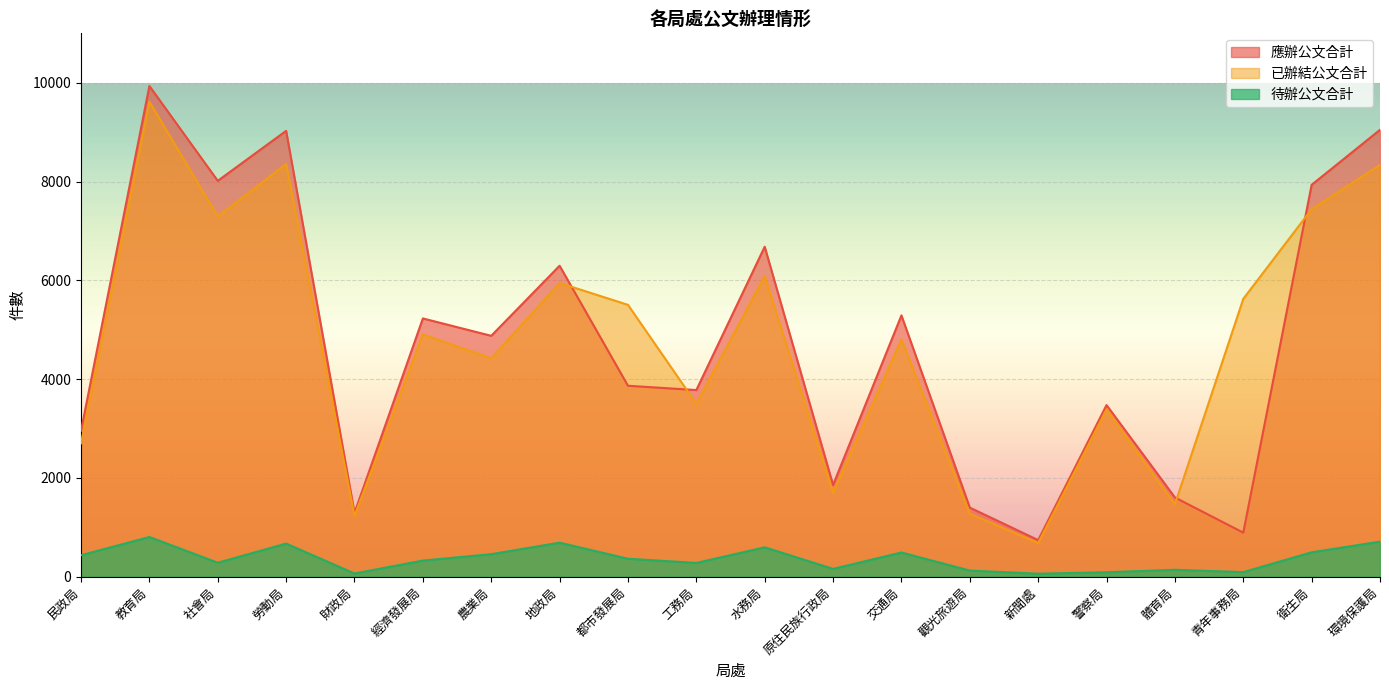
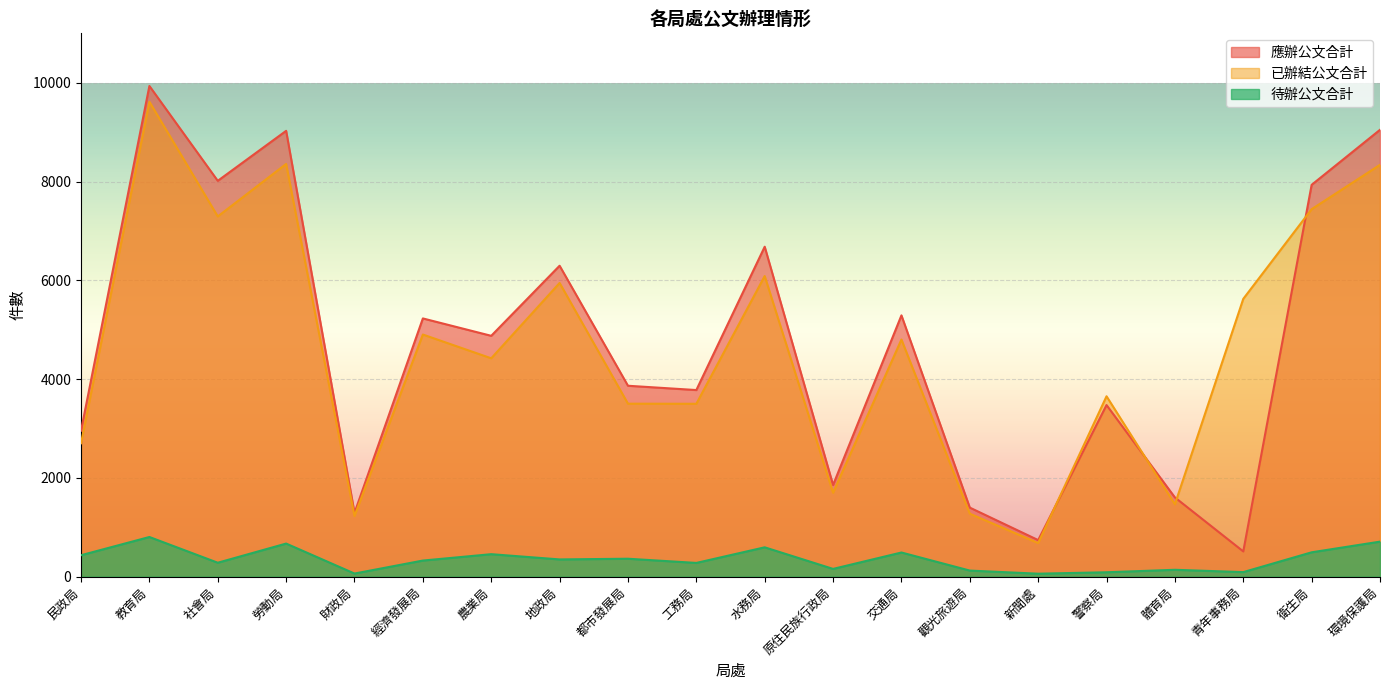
  {
    "應辦公文合計": {
      "民政局": 3000,
      "教育局": 9900,
      "社會局": 8000,
      "勞動局": 9000,
      "財政局": 1300,
      "經濟發展局": 5200,
      "農業局": 4900,
      "地政局": 6300,
      "都市發展局": 3900,
      "工務局": 3800,
      "水務局": 6700,
      "原住民族行政局": 1900,
      "交通局": 5300,
      "觀光旅遊局": 1400,
      "新聞處": 700,
      "警察局": 3500,
      "體育局": 1600,
-     "青年事務局": 900,
+     "青年事務局": 500,
      "衛生局": 7900,
      "環境保護局": 9000
    },
    "已辦結公文合計": {
      "民政局": 2700,
      "教育局": 9600,
      "社會局": 7300,
      "勞動局": 8400,
      "財政局": 1200,
      "經濟發展局": 4900,
      "農業局": 4400,
      "地政局": 5900,
-     "都市發展局": 5500,
+     "都市發展局": 3500,
      "工務局": 3500,
      "水務局": 6100,
      "原住民族行政局": 1700,
      "交通局": 4800,
      "觀光旅遊局": 1300,
      "新聞處": 700,
-     "警察局": 3400,
+     "警察局": 3700,
      "體育局": 1500,
      "青年事務局": 5600,
      "衛生局": 7400,
      "環境保護局": 8300
    },
    "待辦公文合計": {
      "民政局": 400,
      "教育局": 800,
      "社會局": 300,
      "勞動局": 700,
      "財政局": 100,
      "經濟發展局": 300,
      "農業局": 500,
-     "地政局": 700,
+     "地政局": 300,
      "都市發展局": 400,
      "工務局": 300,
      "水務局": 600,
      "原住民族行政局": 200,
      "交通局": 500,
      "觀光旅遊局": 100,
      "新聞處": 100,
      "警察局": 100,
      "體育局": 100,
      "青年事務局": 100,
      "衛生局": 500,
      "環境保護局": 700
    }
  }
